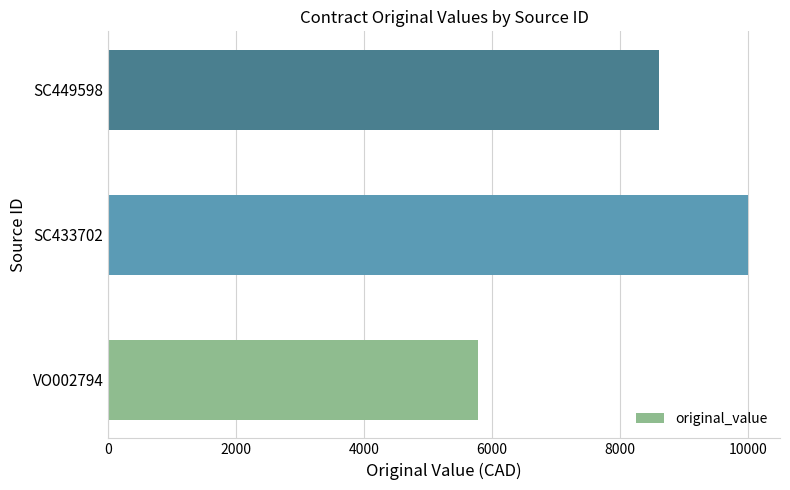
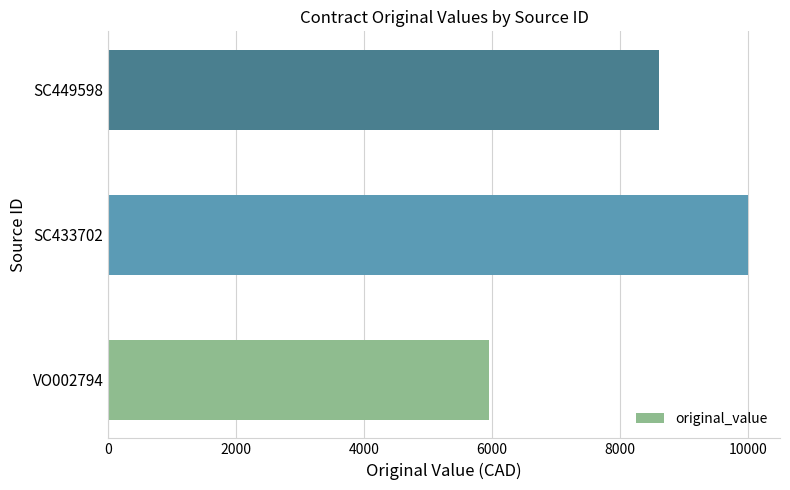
  {
    "SC449598": 8600,
    "SC433702": 10000,
-   "VO002794": 5800
+   "VO002794": 5900
  }
